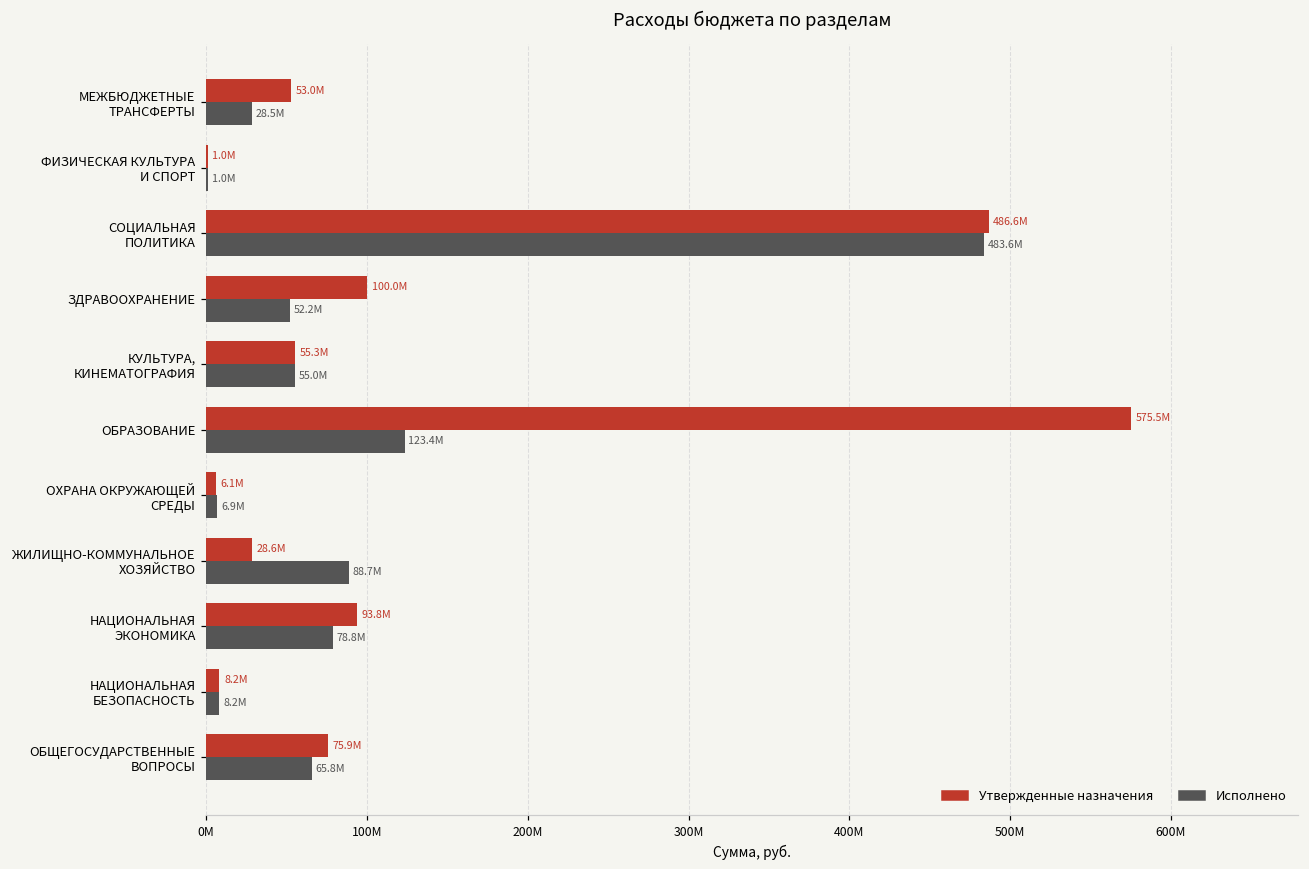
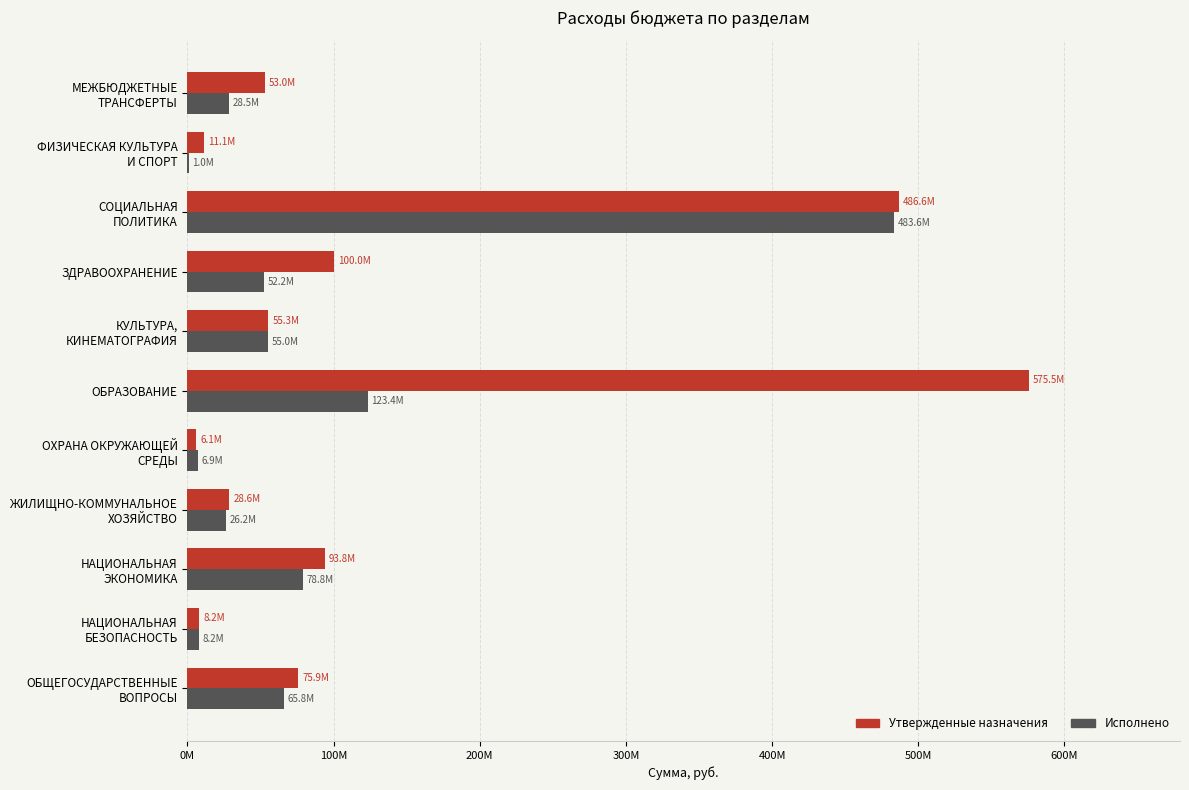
  {
    "Утвержденные назначения": {
      "МЕЖБЮДЖЕТНЫЕ ТРАНСФЕРТЫ": "53.0M",
-     "ФИЗИЧЕСКАЯ КУЛЬТУРА И СПОРТ": "1.0M",
+     "ФИЗИЧЕСКАЯ КУЛЬТУРА И СПОРТ": "11.1M",
      "СОЦИАЛЬНАЯ ПОЛИТИКА": "486.6M",
      "ЗДРАВООХРАНЕНИЕ": "100.0M",
      "КУЛЬТУРА, КИНЕМАТОГРАФИЯ": "55.3M",
      "ОБРАЗОВАНИЕ": "575.5M",
      "ОХРАНА ОКРУЖАЮЩЕЙ СРЕДЫ": "6.1M",
      "ЖИЛИЩНО-КОММУНАЛЬНОЕ ХОЗЯЙСТВО": "28.6M",
      "НАЦИОНАЛЬНАЯ ЭКОНОМИКА": "93.8M",
      "НАЦИОНАЛЬНАЯ БЕЗОПАСНОСТЬ": "8.2M",
      "ОБЩЕГОСУДАРСТВЕННЫЕ ВОПРОСЫ": "75.9M"
    },
    "Исполнено": {
      "МЕЖБЮДЖЕТНЫЕ ТРАНСФЕРТЫ": "28.5M",
      "ФИЗИЧЕСКАЯ КУЛЬТУРА И СПОРТ": "1.0M",
      "СОЦИАЛЬНАЯ ПОЛИТИКА": "483.6M",
      "ЗДРАВООХРАНЕНИЕ": "52.2M",
      "КУЛЬТУРА, КИНЕМАТОГРАФИЯ": "55.0M",
      "ОБРАЗОВАНИЕ": "123.4M",
      "ОХРАНА ОКРУЖАЮЩЕЙ СРЕДЫ": "6.9M",
-     "ЖИЛИЩНО-КОММУНАЛЬНОЕ ХОЗЯЙСТВО": "88.7M",
+     "ЖИЛИЩНО-КОММУНАЛЬНОЕ ХОЗЯЙСТВО": "26.2M",
      "НАЦИОНАЛЬНАЯ ЭКОНОМИКА": "78.8M",
      "НАЦИОНАЛЬНАЯ БЕЗОПАСНОСТЬ": "8.2M",
      "ОБЩЕГОСУДАРСТВЕННЫЕ ВОПРОСЫ": "65.8M"
    }
  }
